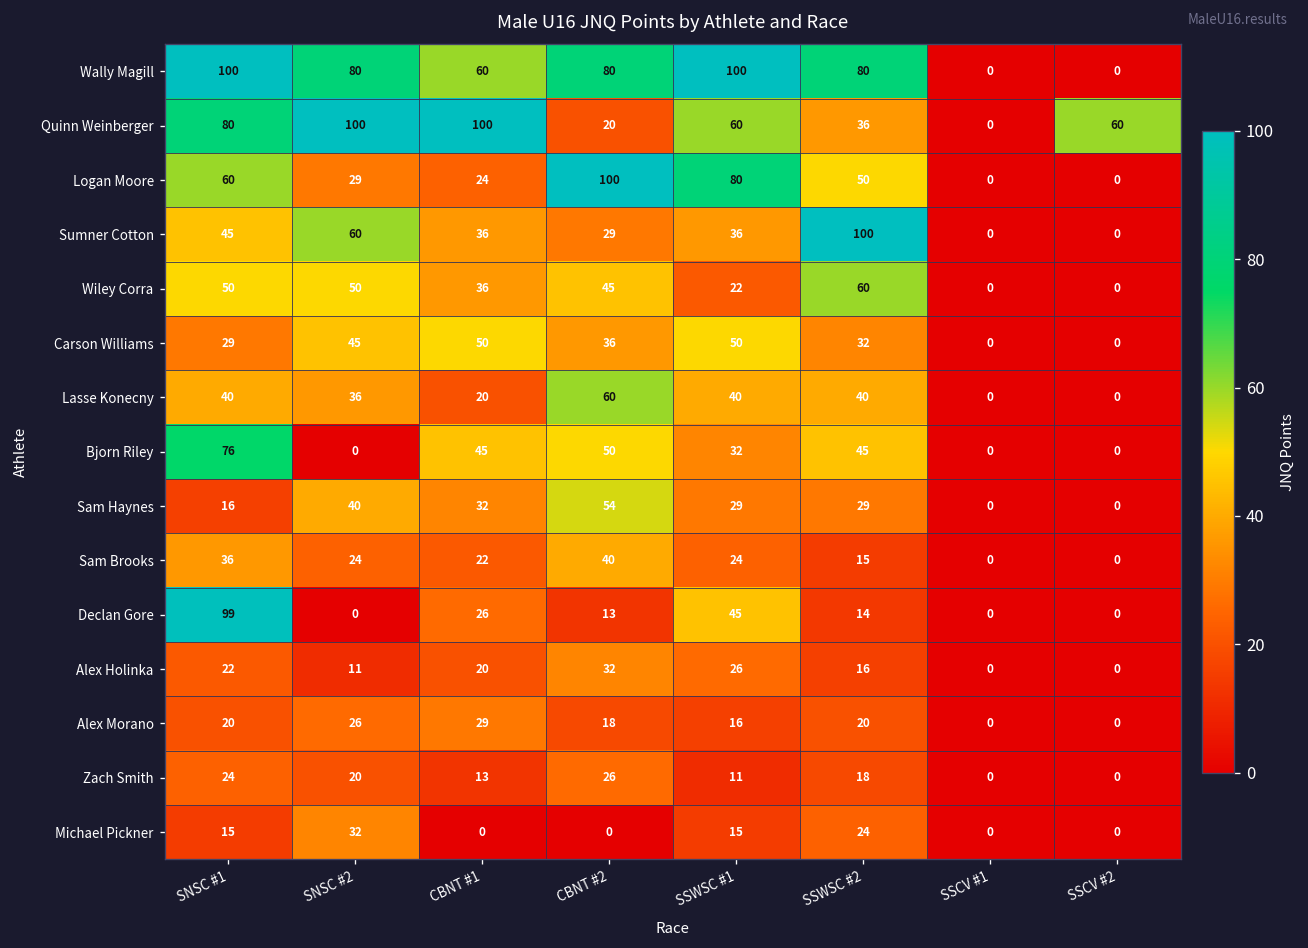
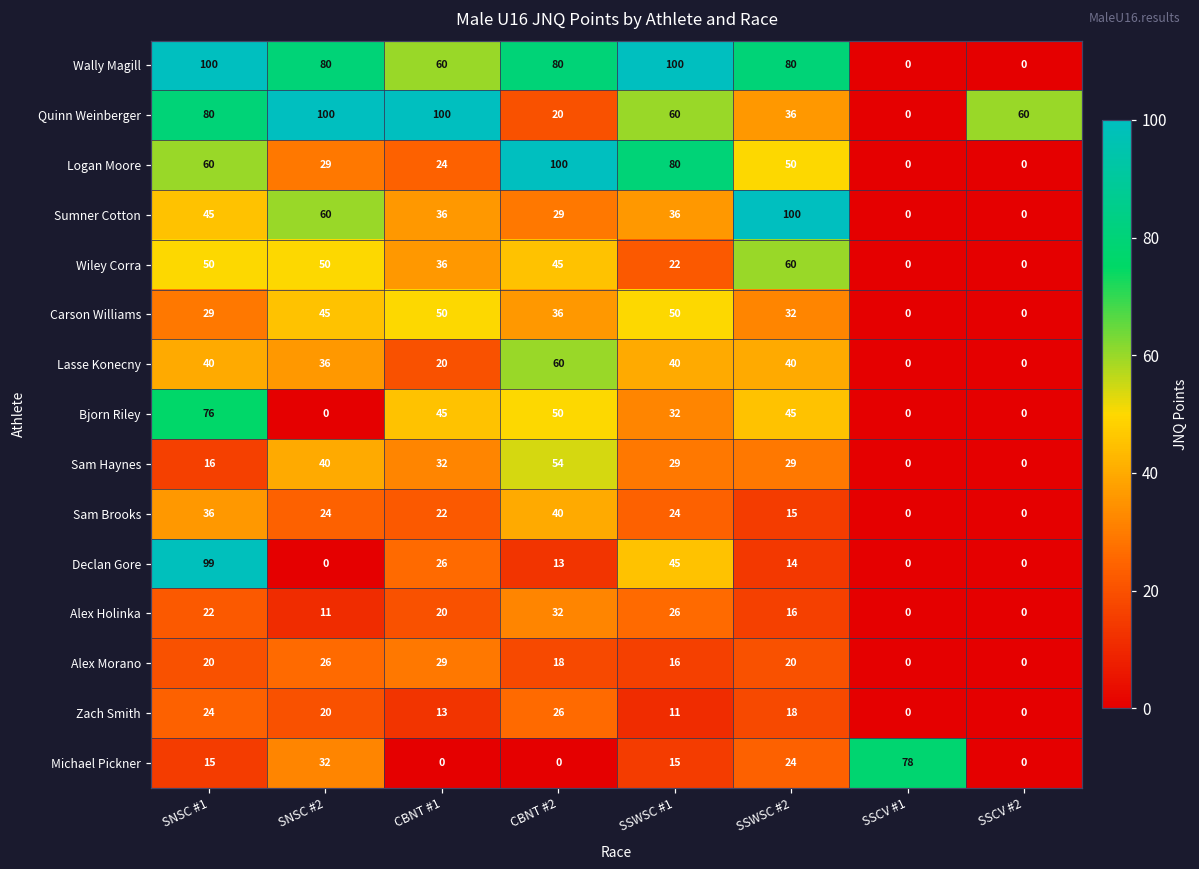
  {
    "Wally Magill": {
      "SNSC #1": 100,
      "SNSC #2": 80,
      "CBNT #1": 60,
      "CBNT #2": 80,
      "SSWSC #1": 100,
      "SSWSC #2": 80,
      "SSCV #1": 0,
      "SSCV #2": 0
    },
    "Quinn Weinberger": {
      "SNSC #1": 80,
      "SNSC #2": 100,
      "CBNT #1": 100,
      "CBNT #2": 20,
      "SSWSC #1": 60,
      "SSWSC #2": 36,
      "SSCV #1": 0,
      "SSCV #2": 60
    },
    "Logan Moore": {
      "SNSC #1": 60,
      "SNSC #2": 29,
      "CBNT #1": 24,
      "CBNT #2": 100,
      "SSWSC #1": 80,
      "SSWSC #2": 50,
      "SSCV #1": 0,
      "SSCV #2": 0
    },
    "Sumner Cotton": {
      "SNSC #1": 45,
      "SNSC #2": 60,
      "CBNT #1": 36,
      "CBNT #2": 29,
      "SSWSC #1": 36,
      "SSWSC #2": 100,
      "SSCV #1": 0,
      "SSCV #2": 0
    },
    "Wiley Corra": {
      "SNSC #1": 50,
      "SNSC #2": 50,
      "CBNT #1": 36,
      "CBNT #2": 45,
      "SSWSC #1": 22,
      "SSWSC #2": 60,
      "SSCV #1": 0,
      "SSCV #2": 0
    },
    "Carson Williams": {
      "SNSC #1": 29,
      "SNSC #2": 45,
      "CBNT #1": 50,
      "CBNT #2": 36,
      "SSWSC #1": 50,
      "SSWSC #2": 32,
      "SSCV #1": 0,
      "SSCV #2": 0
    },
    "Lasse Konecny": {
      "SNSC #1": 40,
      "SNSC #2": 36,
      "CBNT #1": 20,
      "CBNT #2": 60,
      "SSWSC #1": 40,
      "SSWSC #2": 40,
      "SSCV #1": 0,
      "SSCV #2": 0
    },
    "Bjorn Riley": {
      "SNSC #1": 76,
      "SNSC #2": 0,
      "CBNT #1": 45,
      "CBNT #2": 50,
      "SSWSC #1": 32,
      "SSWSC #2": 45,
      "SSCV #1": 0,
      "SSCV #2": 0
    },
    "Sam Haynes": {
      "SNSC #1": 16,
      "SNSC #2": 40,
      "CBNT #1": 32,
      "CBNT #2": 54,
      "SSWSC #1": 29,
      "SSWSC #2": 29,
      "SSCV #1": 0,
      "SSCV #2": 0
    },
    "Sam Brooks": {
      "SNSC #1": 36,
      "SNSC #2": 24,
      "CBNT #1": 22,
      "CBNT #2": 40,
      "SSWSC #1": 24,
      "SSWSC #2": 15,
      "SSCV #1": 0,
      "SSCV #2": 0
    },
    "Declan Gore": {
      "SNSC #1": 99,
      "SNSC #2": 0,
      "CBNT #1": 26,
      "CBNT #2": 13,
      "SSWSC #1": 45,
      "SSWSC #2": 14,
      "SSCV #1": 0,
      "SSCV #2": 0
    },
    "Alex Holinka": {
      "SNSC #1": 22,
      "SNSC #2": 11,
      "CBNT #1": 20,
      "CBNT #2": 32,
      "SSWSC #1": 26,
      "SSWSC #2": 16,
      "SSCV #1": 0,
      "SSCV #2": 0
    },
    "Alex Morano": {
      "SNSC #1": 20,
      "SNSC #2": 26,
      "CBNT #1": 29,
      "CBNT #2": 18,
      "SSWSC #1": 16,
      "SSWSC #2": 20,
      "SSCV #1": 0,
      "SSCV #2": 0
    },
    "Zach Smith": {
      "SNSC #1": 24,
      "SNSC #2": 20,
      "CBNT #1": 13,
      "CBNT #2": 26,
      "SSWSC #1": 11,
      "SSWSC #2": 18,
      "SSCV #1": 0,
      "SSCV #2": 0
    },
    "Michael Pickner": {
      "SNSC #1": 15,
      "SNSC #2": 32,
      "CBNT #1": 0,
      "CBNT #2": 0,
      "SSWSC #1": 15,
      "SSWSC #2": 24,
-     "SSCV #1": 0,
+     "SSCV #1": 78,
      "SSCV #2": 0
    }
  }
